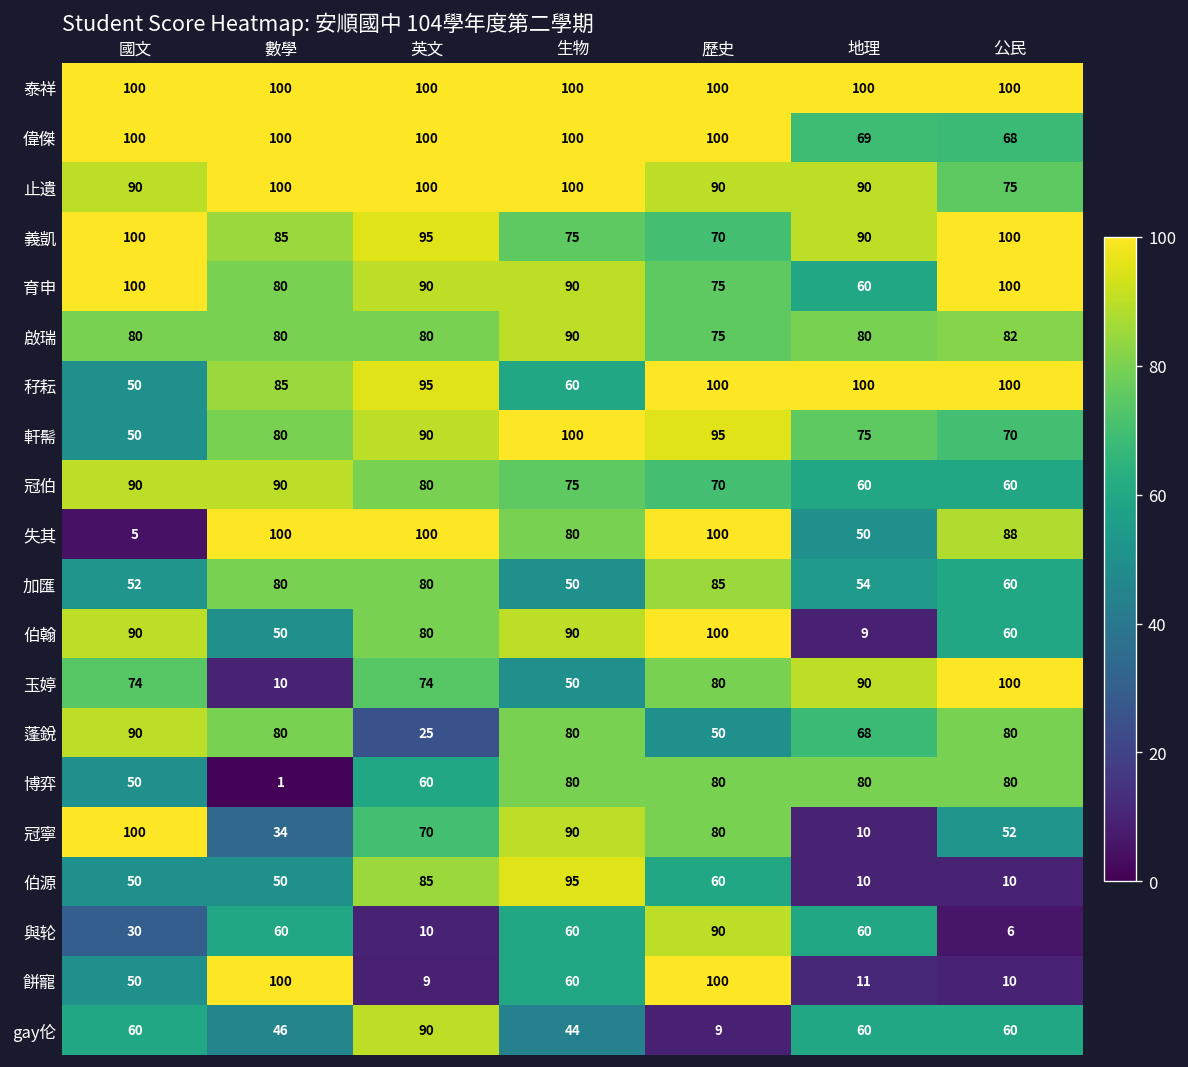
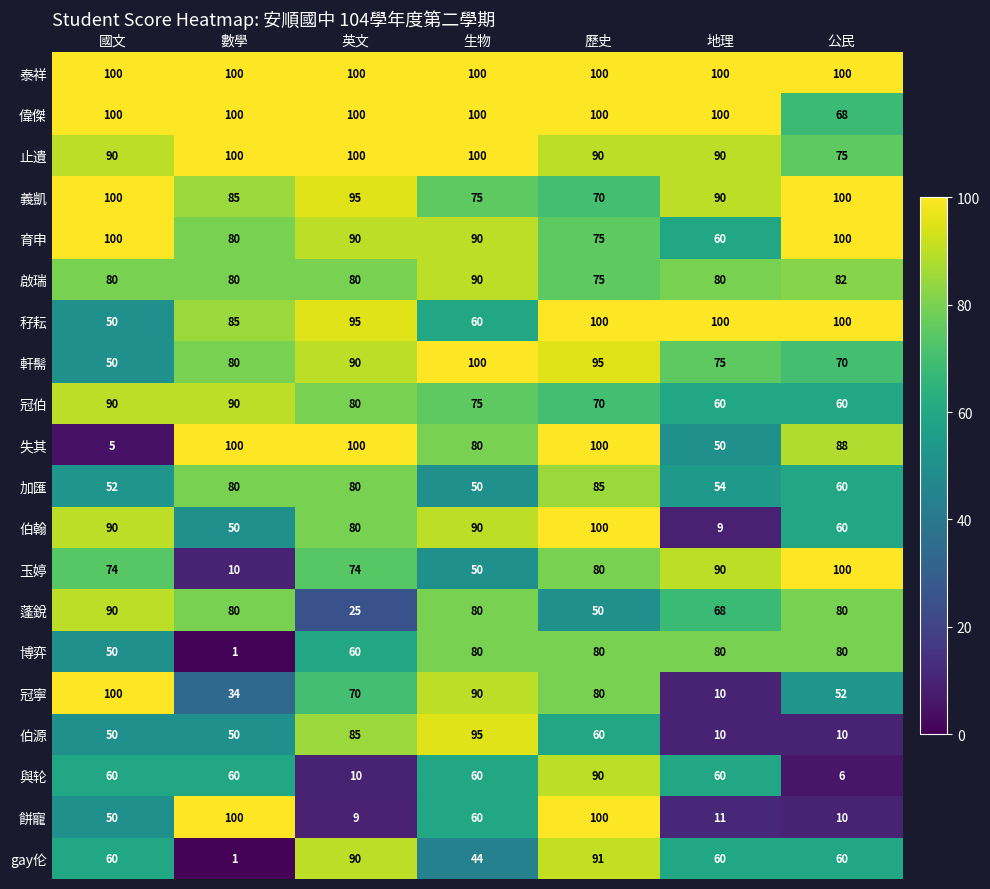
  {
    "泰祥": {
      "國文": 100,
      "數學": 100,
      "英文": 100,
      "生物": 100,
      "歷史": 100,
      "地理": 100,
      "公民": 100
    },
    "偉傑": {
      "國文": 100,
      "數學": 100,
      "英文": 100,
      "生物": 100,
      "歷史": 100,
-     "地理": 69,
+     "地理": 100,
      "公民": 68
    },
    "止遺": {
      "國文": 90,
      "數學": 100,
      "英文": 100,
      "生物": 100,
      "歷史": 90,
      "地理": 90,
      "公民": 75
    },
    "義凱": {
      "國文": 100,
      "數學": 85,
      "英文": 95,
      "生物": 75,
      "歷史": 70,
      "地理": 90,
      "公民": 100
    },
    "育申": {
      "國文": 100,
      "數學": 80,
      "英文": 90,
      "生物": 90,
      "歷史": 75,
      "地理": 60,
      "公民": 100
    },
    "啟瑞": {
      "國文": 80,
      "數學": 80,
      "英文": 80,
      "生物": 90,
      "歷史": 75,
      "地理": 80,
      "公民": 82
    },
    "秄耘": {
      "國文": 50,
      "數學": 85,
      "英文": 95,
      "生物": 60,
      "歷史": 100,
      "地理": 100,
      "公民": 100
    },
    "軒髵": {
      "國文": 50,
      "數學": 80,
      "英文": 90,
      "生物": 100,
      "歷史": 95,
      "地理": 75,
      "公民": 70
    },
    "冠伯": {
      "國文": 90,
      "數學": 90,
      "英文": 80,
      "生物": 75,
      "歷史": 70,
      "地理": 60,
      "公民": 60
    },
    "失其": {
      "國文": 5,
      "數學": 100,
      "英文": 100,
      "生物": 80,
      "歷史": 100,
      "地理": 50,
      "公民": 88
    },
    "加匯": {
      "國文": 52,
      "數學": 80,
      "英文": 80,
      "生物": 50,
      "歷史": 85,
      "地理": 54,
      "公民": 60
    },
    "伯翰": {
      "國文": 90,
      "數學": 50,
      "英文": 80,
      "生物": 90,
      "歷史": 100,
      "地理": 9,
      "公民": 60
    },
    "玉婷": {
      "國文": 74,
      "數學": 10,
      "英文": 74,
      "生物": 50,
      "歷史": 80,
      "地理": 90,
      "公民": 100
    },
    "蓬銳": {
      "國文": 90,
      "數學": 80,
      "英文": 25,
      "生物": 80,
      "歷史": 50,
      "地理": 68,
      "公民": 80
    },
    "博弈": {
      "國文": 50,
      "數學": 1,
      "英文": 60,
      "生物": 80,
      "歷史": 80,
      "地理": 80,
      "公民": 80
    },
    "冠寧": {
      "國文": 100,
      "數學": 34,
      "英文": 70,
      "生物": 90,
      "歷史": 80,
      "地理": 10,
      "公民": 52
    },
    "伯源": {
      "國文": 50,
      "數學": 50,
      "英文": 85,
      "生物": 95,
      "歷史": 60,
      "地理": 10,
      "公民": 10
    },
    "與轮": {
-     "國文": 30,
+     "國文": 60,
      "數學": 60,
      "英文": 10,
      "生物": 60,
      "歷史": 90,
      "地理": 60,
      "公民": 6
    },
    "餅寵": {
      "國文": 50,
      "數學": 100,
      "英文": 9,
      "生物": 60,
      "歷史": 100,
      "地理": 11,
      "公民": 10
    },
    "gay伦": {
      "國文": 60,
-     "數學": 46,
+     "數學": 1,
      "英文": 90,
      "生物": 44,
-     "歷史": 9,
+     "歷史": 91,
      "地理": 60,
      "公民": 60
    }
  }
